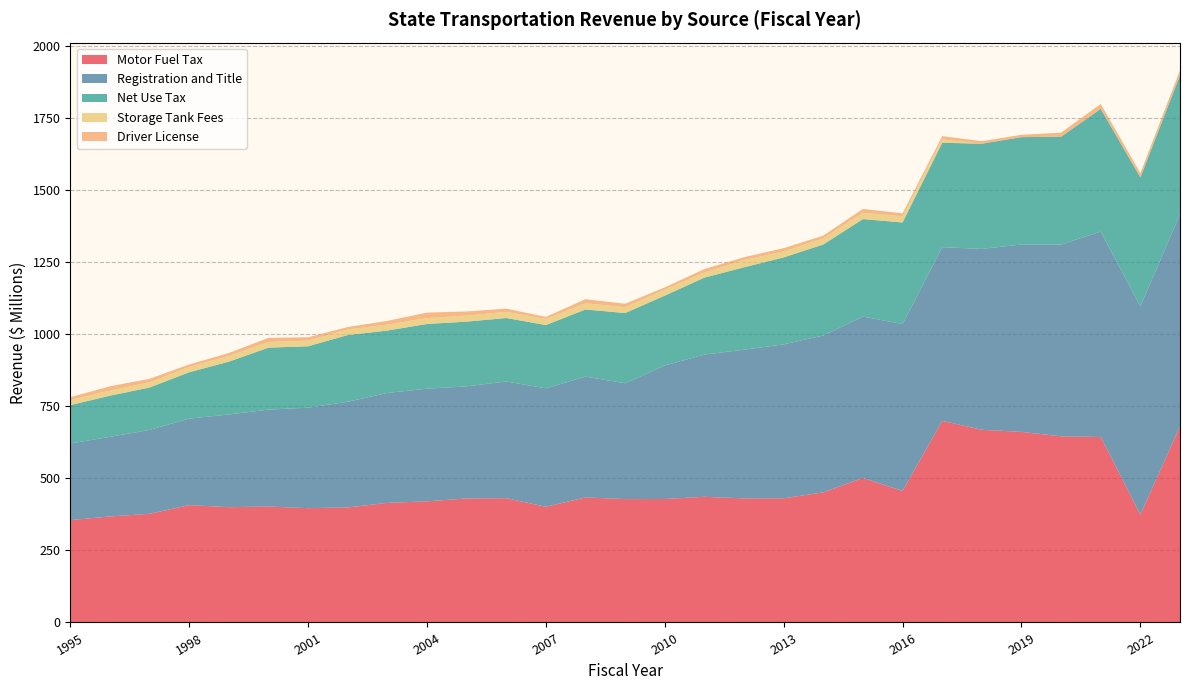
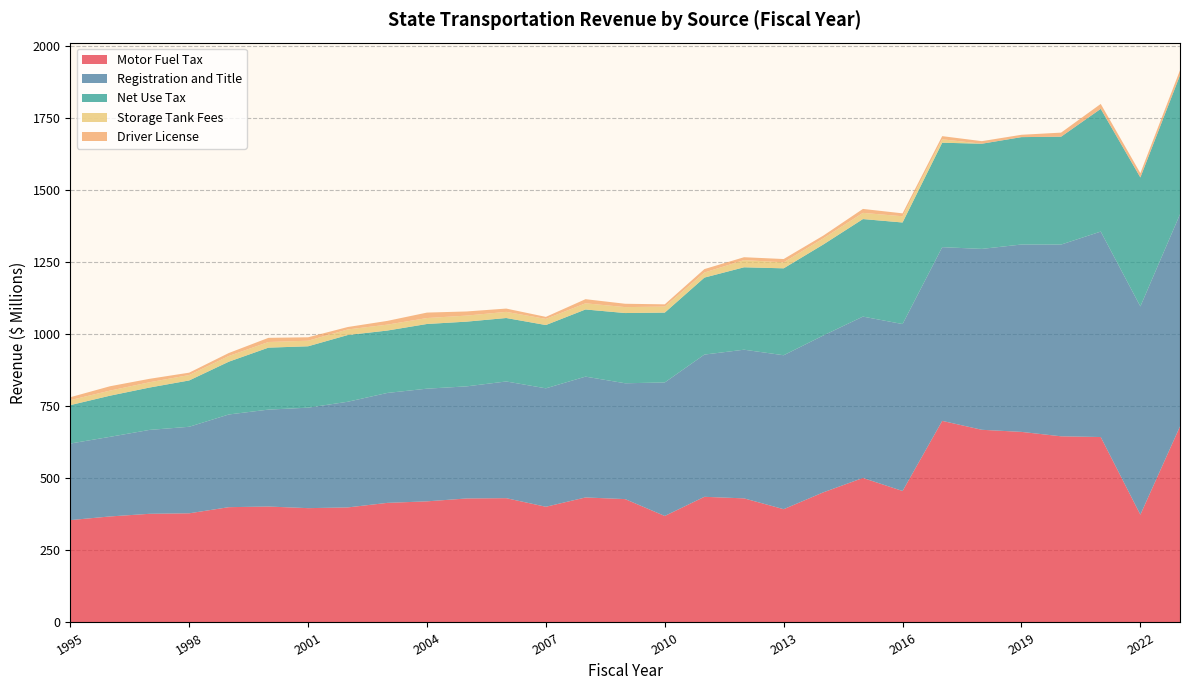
  {
    "Motor Fuel Tax": {
      "1995": 360,
-     "1998": 410,
+     "1998": 380,
      "2001": 400,
      "2004": 420,
      "2007": 400,
-     "2010": 430,
-     "2013": 430,
+     "2010": 370,
+     "2013": 390,
      "2016": 460,
      "2019": 660,
      "2022": 370
    }
  }
